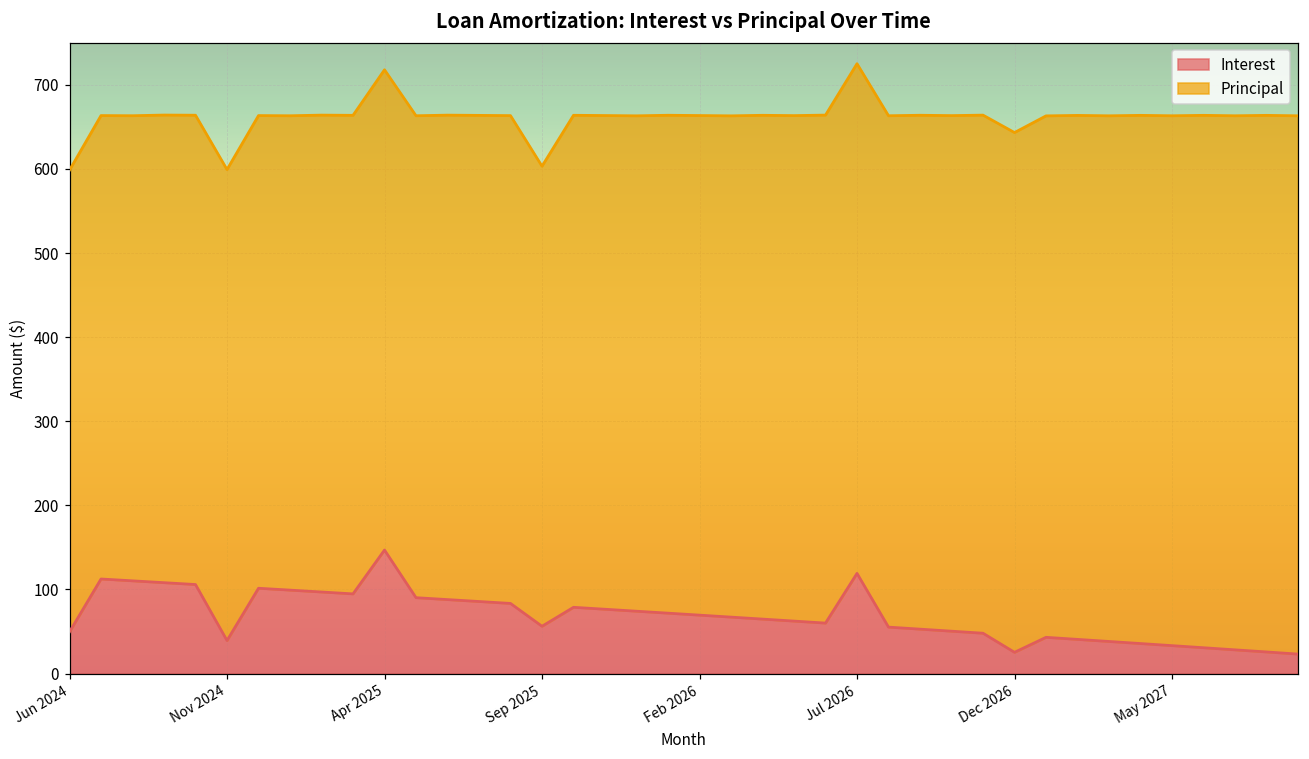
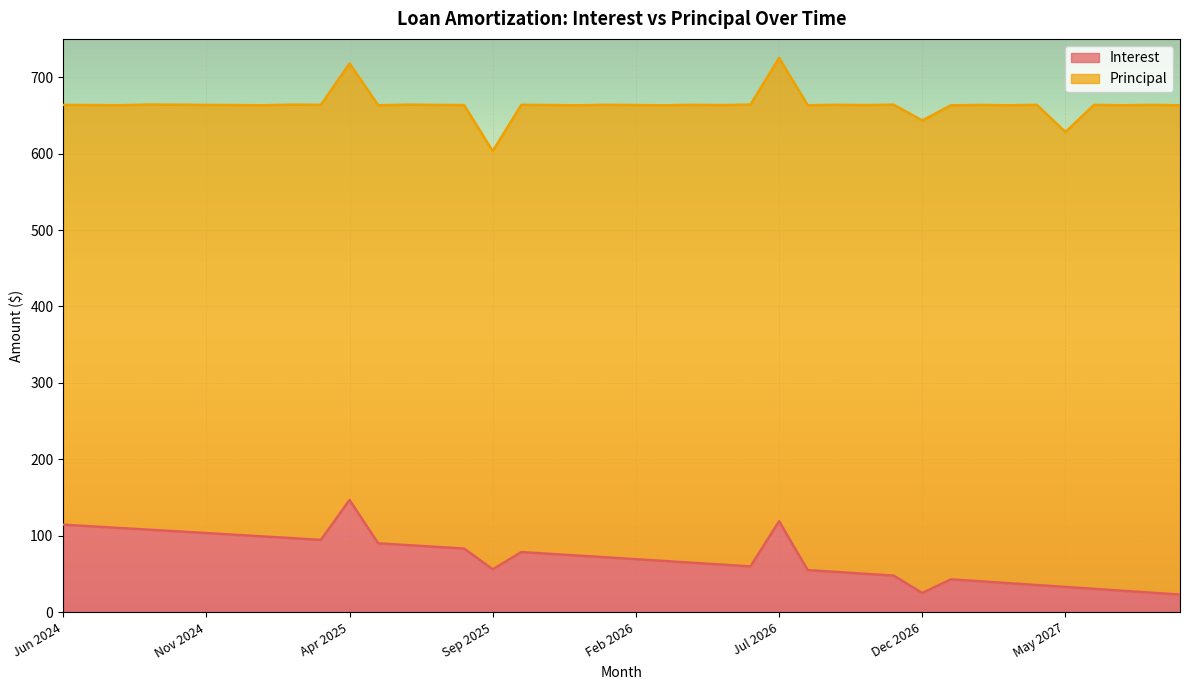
  {
    "Interest": {
-     "Jun 2024": 50,
-     "Nov 2024": 40,
+     "Jun 2024": 110,
+     "Nov 2024": 100,
      "Apr 2025": 150,
      "Sep 2025": 60,
      "Feb 2026": 70,
      "Jul 2026": 120,
      "Dec 2026": 30,
      "May 2027": 30
    },
    "Principal": {
      "Jun 2024": 550,
      "Nov 2024": 560,
      "Apr 2025": 570,
      "Sep 2025": 550,
      "Feb 2026": 590,
      "Jul 2026": 610,
      "Dec 2026": 620,
-     "May 2027": 630
+     "May 2027": 600
    }
  }
